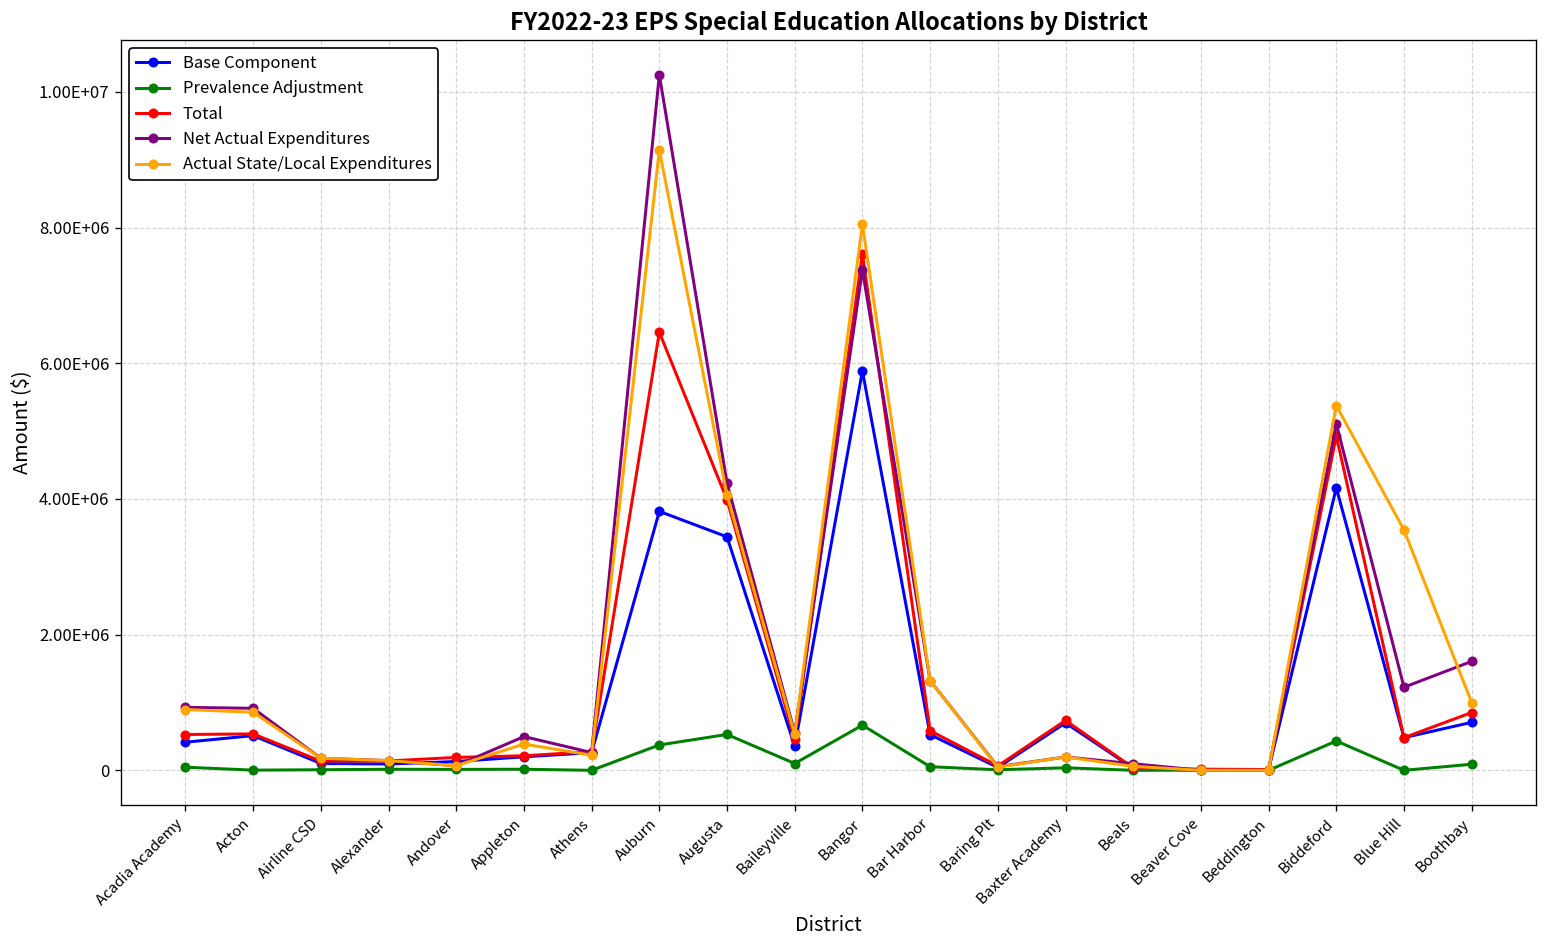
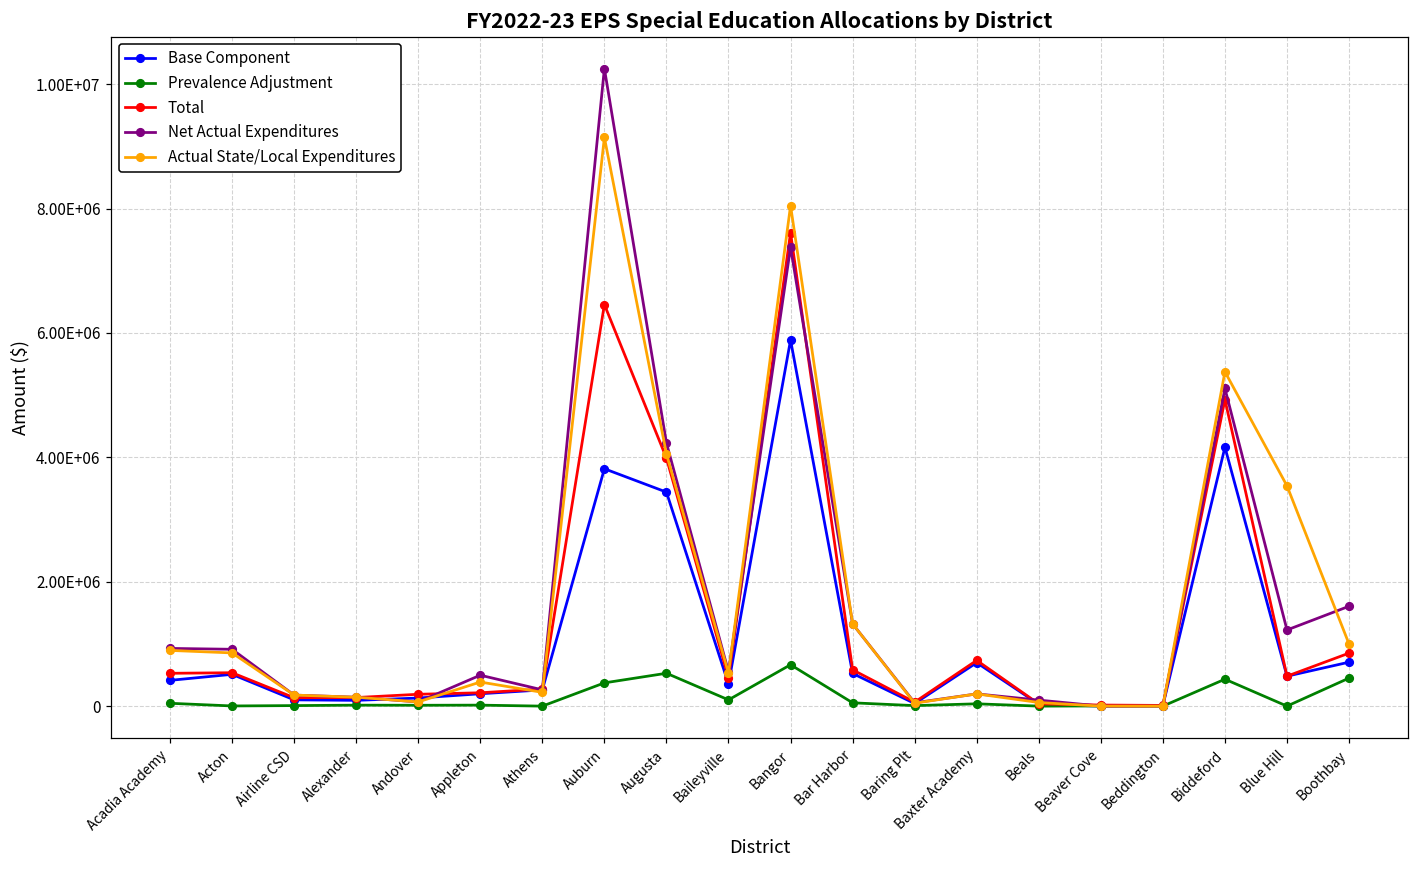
  {
    "Base Component": {
      "Acadia Academy": 400000,
      "Alexander": 100000,
      "Andover": 100000,
      "Auburn": 3800000,
      "Augusta": 3400000,
      "Baileyville": 400000,
      "Bangor": 5900000,
      "Bar Harbor": 500000,
      "Biddeford": 4200000,
      "Boothbay": 700000
    },
    "Prevalence Adjustment": {
      "Acadia Academy": 0,
      "Acton": 0,
      "Airline CSD": 0,
      "Alexander": 0,
      "Andover": 0,
      "Appleton": 0,
      "Athens": 0,
      "Auburn": 400000,
      "Augusta": 500000,
      "Baileyville": 100000,
      "Bangor": 700000,
      "Bar Harbor": 100000,
      "Baxter Academy": 0,
      "Biddeford": 400000,
      "Blue Hill": 0,
-     "Boothbay": 100000
+     "Boothbay": 500000
    },
    "Total": {
      "Acadia Academy": 500000,
      "Andover": 200000,
      "Auburn": 6500000,
      "Augusta": 4000000,
      "Baileyville": 500000,
      "Bangor": 7600000,
      "Bar Harbor": 600000,
      "Biddeford": 4900000,
      "Boothbay": 900000
    },
    "Net Actual Expenditures": {
      "Acton": 900000,
      "Appleton": 500000,
      "Auburn": 10300000,
      "Augusta": 4200000,
      "Bangor": 7400000,
      "Biddeford": 5100000,
      "Blue Hill": 1200000,
      "Boothbay": 1600000
    },
    "Actual State/Local Expenditures": {
      "Acton": 900000,
      "Appleton": 400000,
      "Auburn": 9100000,
      "Augusta": 4100000,
      "Bangor": 8000000,
      "Biddeford": 5400000,
      "Blue Hill": 3500000,
      "Boothbay": 1000000
    }
  }
